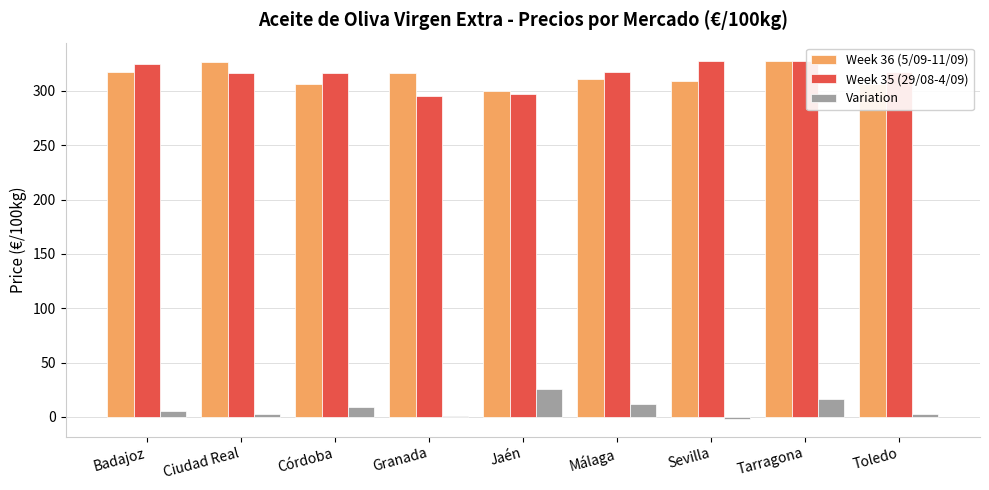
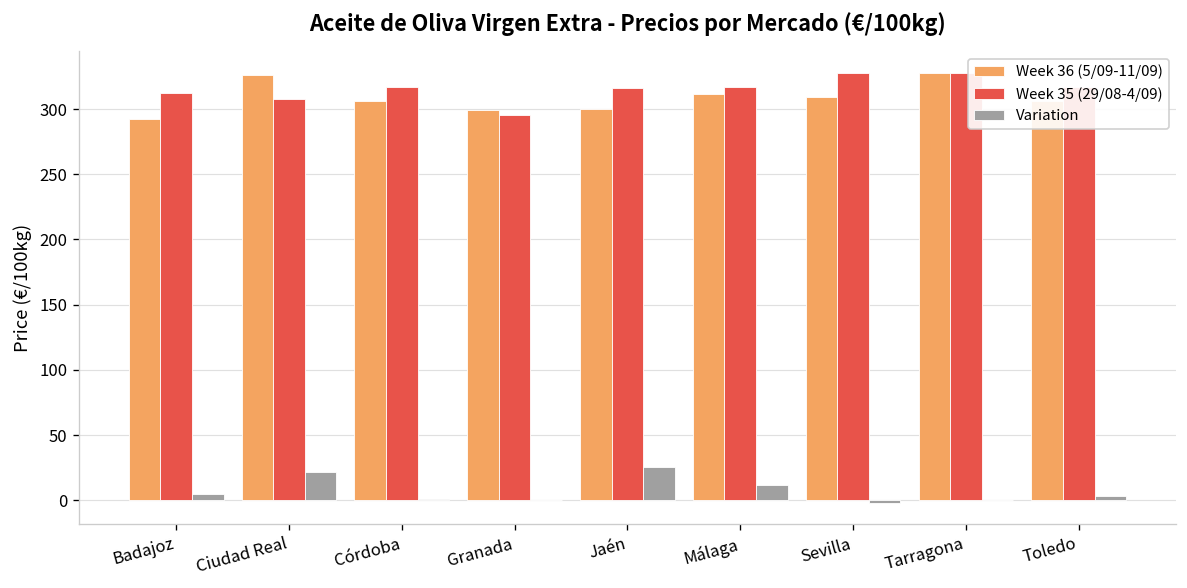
  {
    "Week 36 (5/09-11/09)": {
-     "Badajoz": 318,
+     "Badajoz": 292,
      "Ciudad Real": 326,
      "Córdoba": 306,
-     "Granada": 316,
+     "Granada": 299,
      "Jaén": 300,
      "Málaga": 311,
      "Sevilla": 309,
      "Tarragona": 328
    },
    "Week 35 (29/08-4/09)": {
-     "Badajoz": 324,
-     "Ciudad Real": 316,
+     "Badajoz": 313,
+     "Ciudad Real": 308,
      "Córdoba": 317,
      "Granada": 296,
-     "Jaén": 297,
+     "Jaén": 316,
      "Málaga": 317,
      "Sevilla": 328,
      "Tarragona": 328
    },
    "Variation": {
      "Badajoz": 5,
-     "Ciudad Real": 3,
-     "Córdoba": 9,
+     "Ciudad Real": 22,
+     "Córdoba": 1,
      "Jaén": 26,
      "Málaga": 12,
-     "Tarragona": 17,
+     "Tarragona": 0,
      "Toledo": 3
    }
  }
